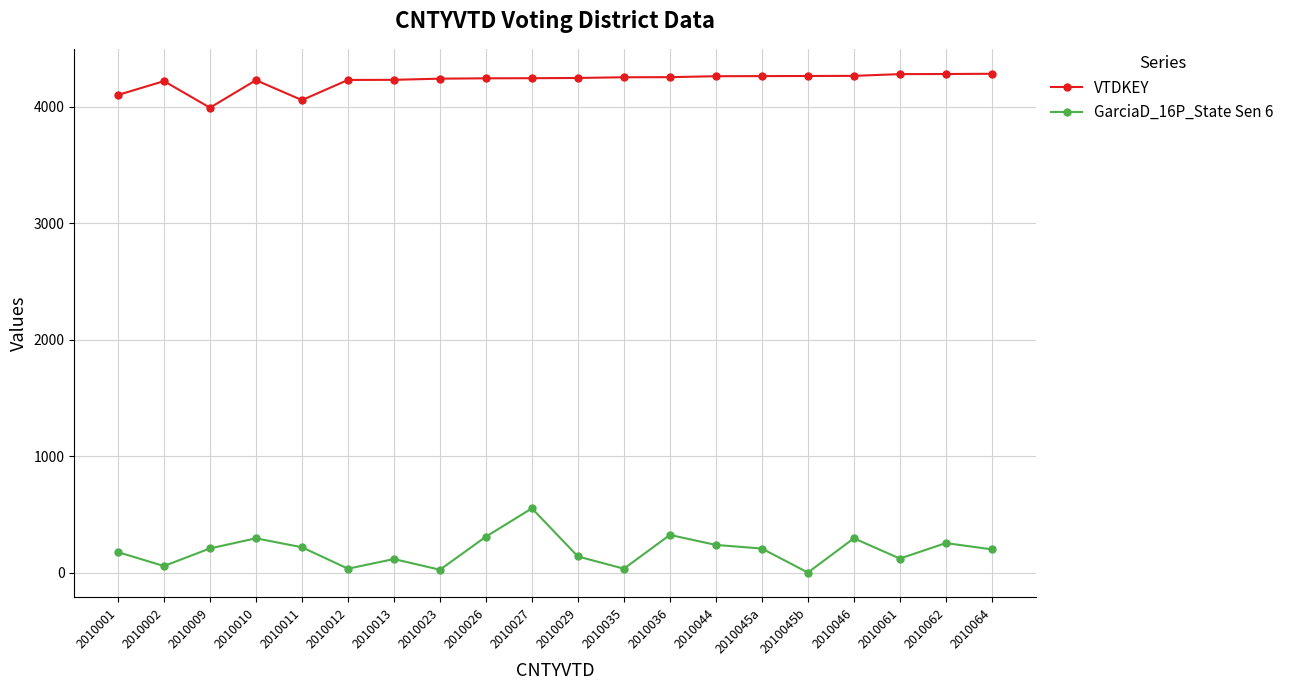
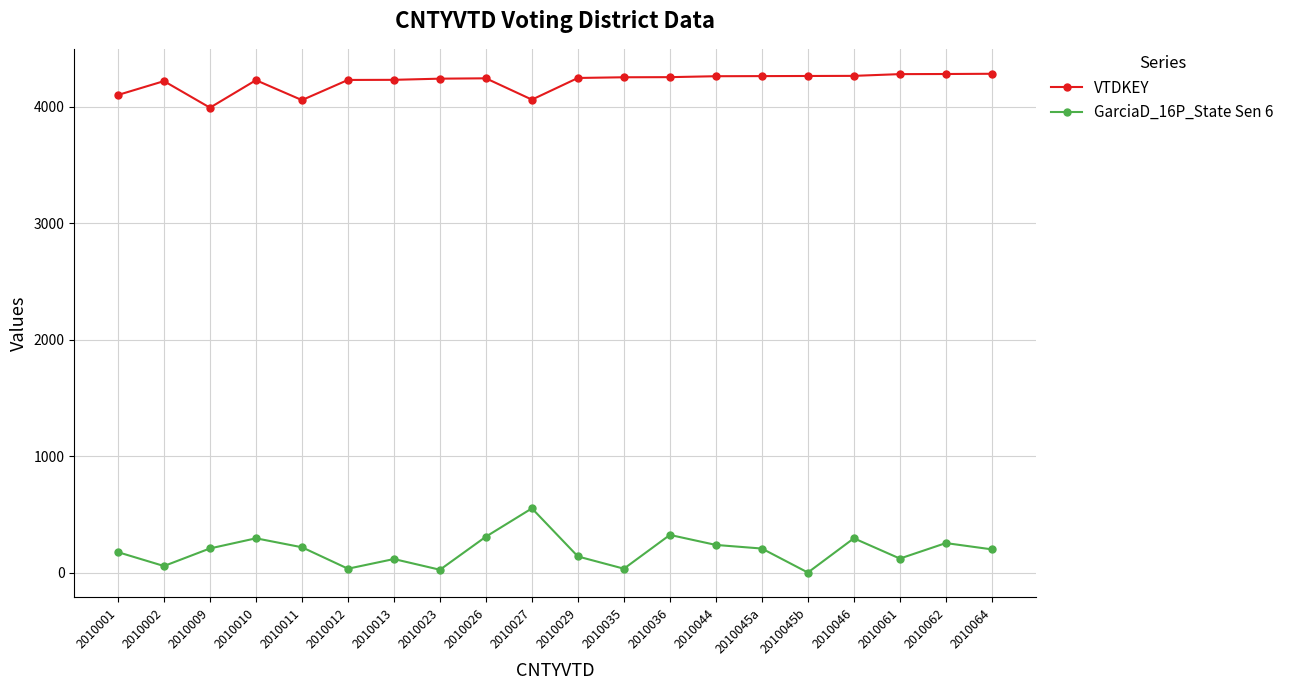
  {
    "VTDKEY": {
      "2010001": 4100,
      "2010002": 4220,
      "2010009": 3990,
      "2010010": 4230,
      "2010011": 4060,
      "2010012": 4230,
      "2010013": 4230,
      "2010023": 4240,
      "2010026": 4240,
-     "2010027": 4240,
+     "2010027": 4060,
      "2010029": 4250,
      "2010035": 4250,
      "2010036": 4250,
      "2010044": 4260,
      "2010045a": 4260,
      "2010045b": 4260,
      "2010046": 4260,
      "2010061": 4280,
      "2010062": 4280,
      "2010064": 4280
    },
    "GarciaD_16P_State Sen 6": {
      "2010001": 180,
      "2010002": 60,
      "2010009": 210,
      "2010010": 290,
      "2010011": 220,
      "2010012": 30,
      "2010013": 120,
      "2010023": 20,
      "2010026": 310,
      "2010027": 550,
      "2010029": 140,
      "2010035": 30,
      "2010036": 320,
      "2010044": 240,
      "2010045a": 210,
      "2010045b": 0,
      "2010046": 290,
      "2010061": 120,
      "2010062": 250,
      "2010064": 200
    }
  }
